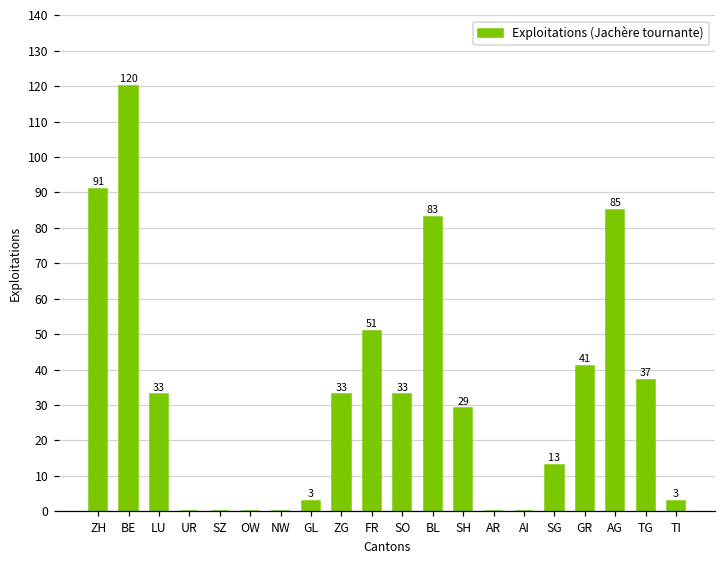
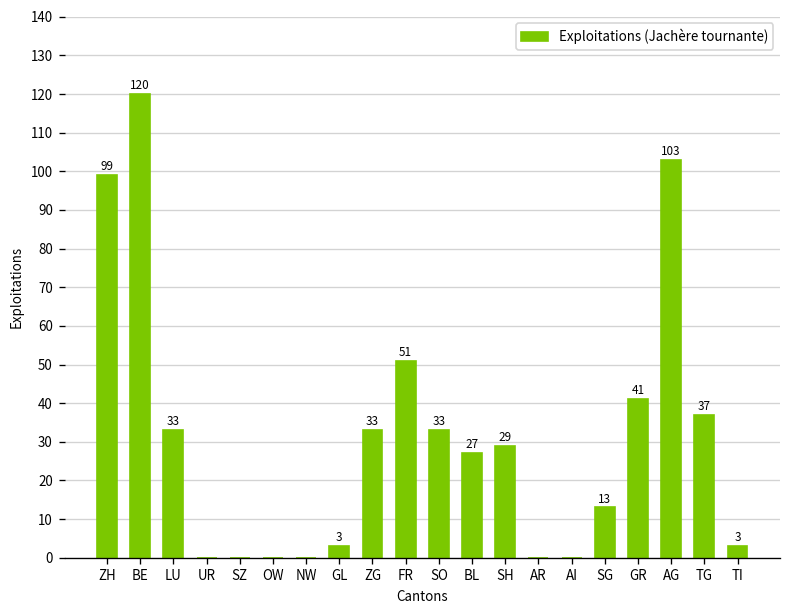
  {
-   "ZH": 91,
+   "ZH": 99,
    "BE": 120,
    "LU": 33,
    "GL": 3,
    "ZG": 33,
    "FR": 51,
    "SO": 33,
-   "BL": 83,
+   "BL": 27,
    "SH": 29,
    "SG": 13,
    "GR": 41,
-   "AG": 85,
+   "AG": 103,
    "TG": 37,
    "TI": 3
  }
